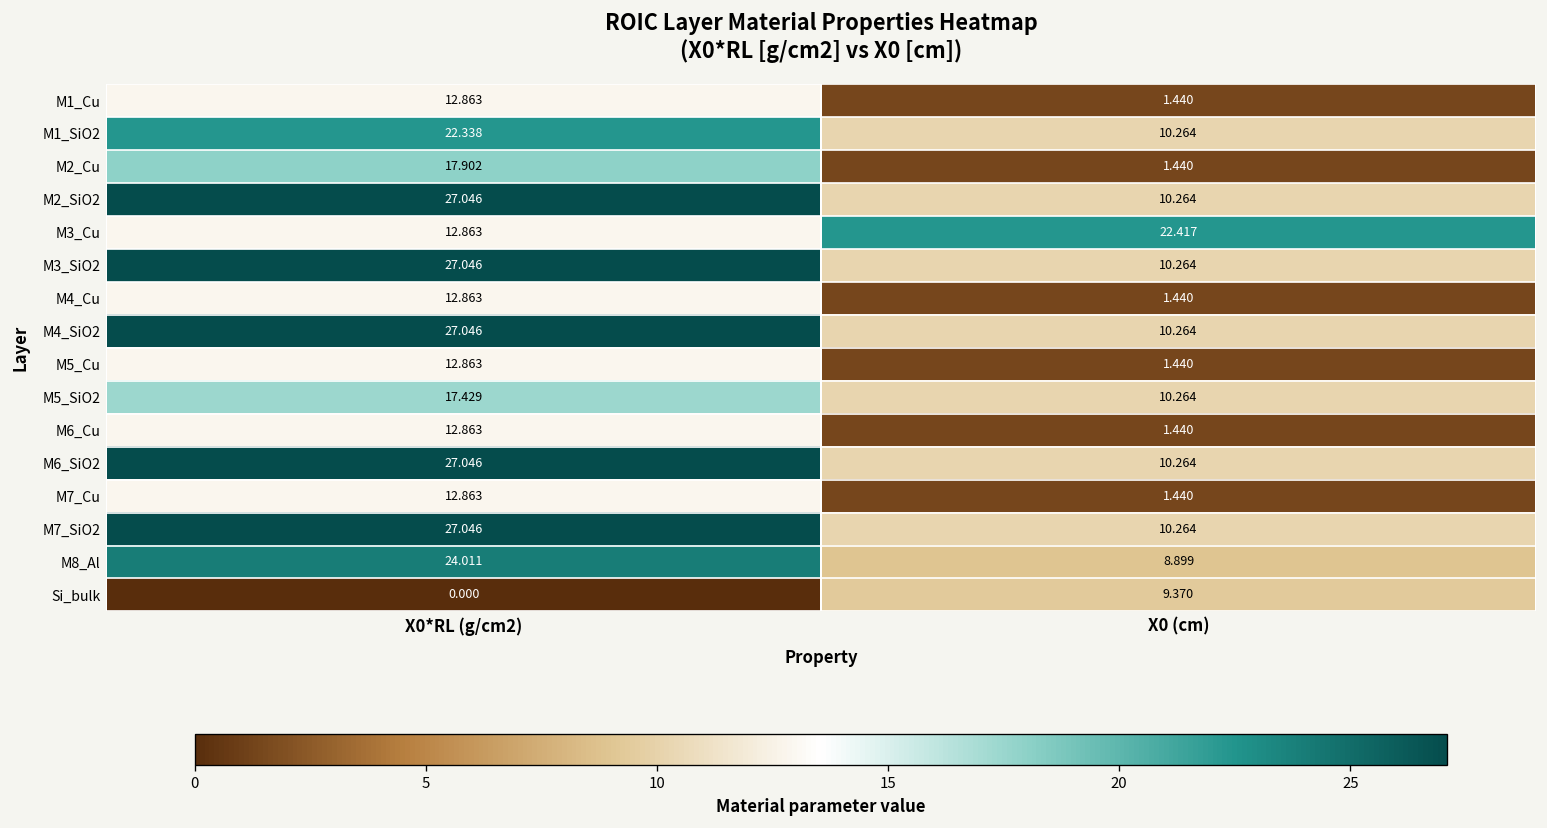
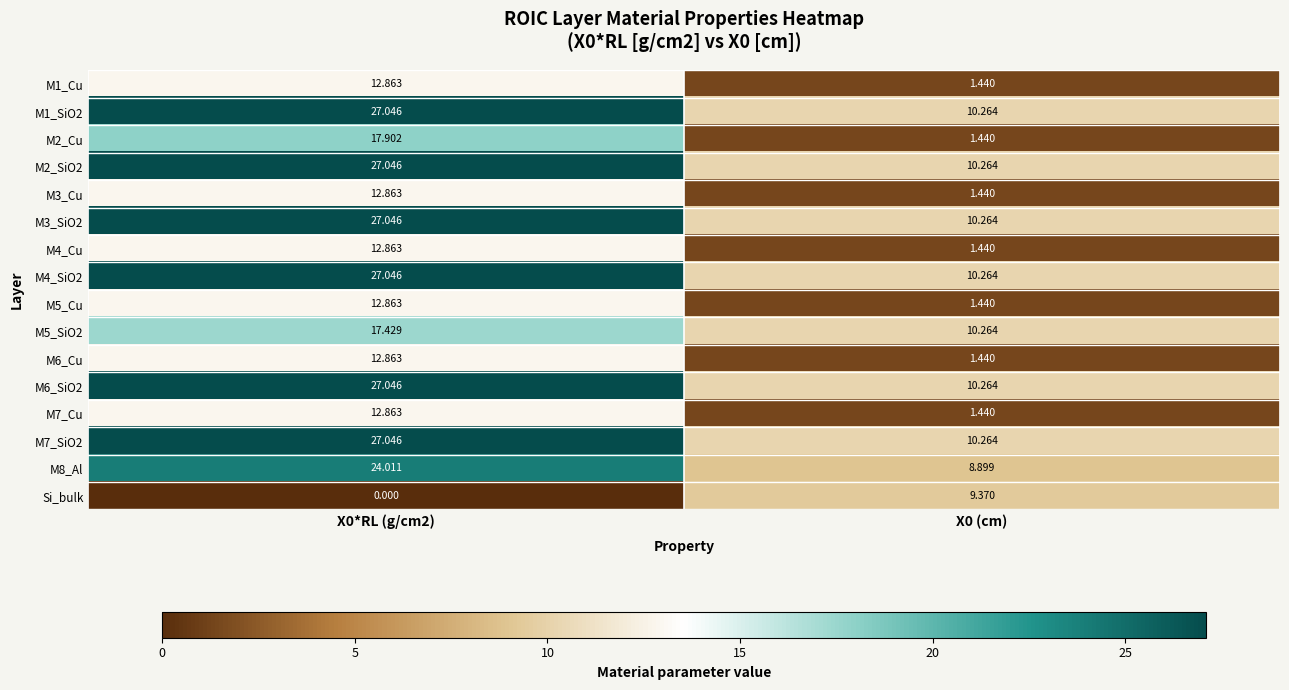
  {
    "M1_Cu": {
      "X0*RL (g/cm2)": 12.863,
      "X0 (cm)": 1.440
    },
    "M1_SiO2": {
-     "X0*RL (g/cm2)": 22.338,
+     "X0*RL (g/cm2)": 27.046,
      "X0 (cm)": 10.264
    },
    "M2_Cu": {
      "X0*RL (g/cm2)": 17.902,
      "X0 (cm)": 1.440
    },
    "M2_SiO2": {
      "X0*RL (g/cm2)": 27.046,
      "X0 (cm)": 10.264
    },
    "M3_Cu": {
      "X0*RL (g/cm2)": 12.863,
-     "X0 (cm)": 22.417
+     "X0 (cm)": 1.440
    },
    "M3_SiO2": {
      "X0*RL (g/cm2)": 27.046,
      "X0 (cm)": 10.264
    },
    "M4_Cu": {
      "X0*RL (g/cm2)": 12.863,
      "X0 (cm)": 1.440
    },
    "M4_SiO2": {
      "X0*RL (g/cm2)": 27.046,
      "X0 (cm)": 10.264
    },
    "M5_Cu": {
      "X0*RL (g/cm2)": 12.863,
      "X0 (cm)": 1.440
    },
    "M5_SiO2": {
      "X0*RL (g/cm2)": 17.429,
      "X0 (cm)": 10.264
    },
    "M6_Cu": {
      "X0*RL (g/cm2)": 12.863,
      "X0 (cm)": 1.440
    },
    "M6_SiO2": {
      "X0*RL (g/cm2)": 27.046,
      "X0 (cm)": 10.264
    },
    "M7_Cu": {
      "X0*RL (g/cm2)": 12.863,
      "X0 (cm)": 1.440
    },
    "M7_SiO2": {
      "X0*RL (g/cm2)": 27.046,
      "X0 (cm)": 10.264
    },
    "M8_Al": {
      "X0*RL (g/cm2)": 24.011,
      "X0 (cm)": 8.899
    },
    "Si_bulk": {
      "X0*RL (g/cm2)": 0.000,
      "X0 (cm)": 9.370
    }
  }
